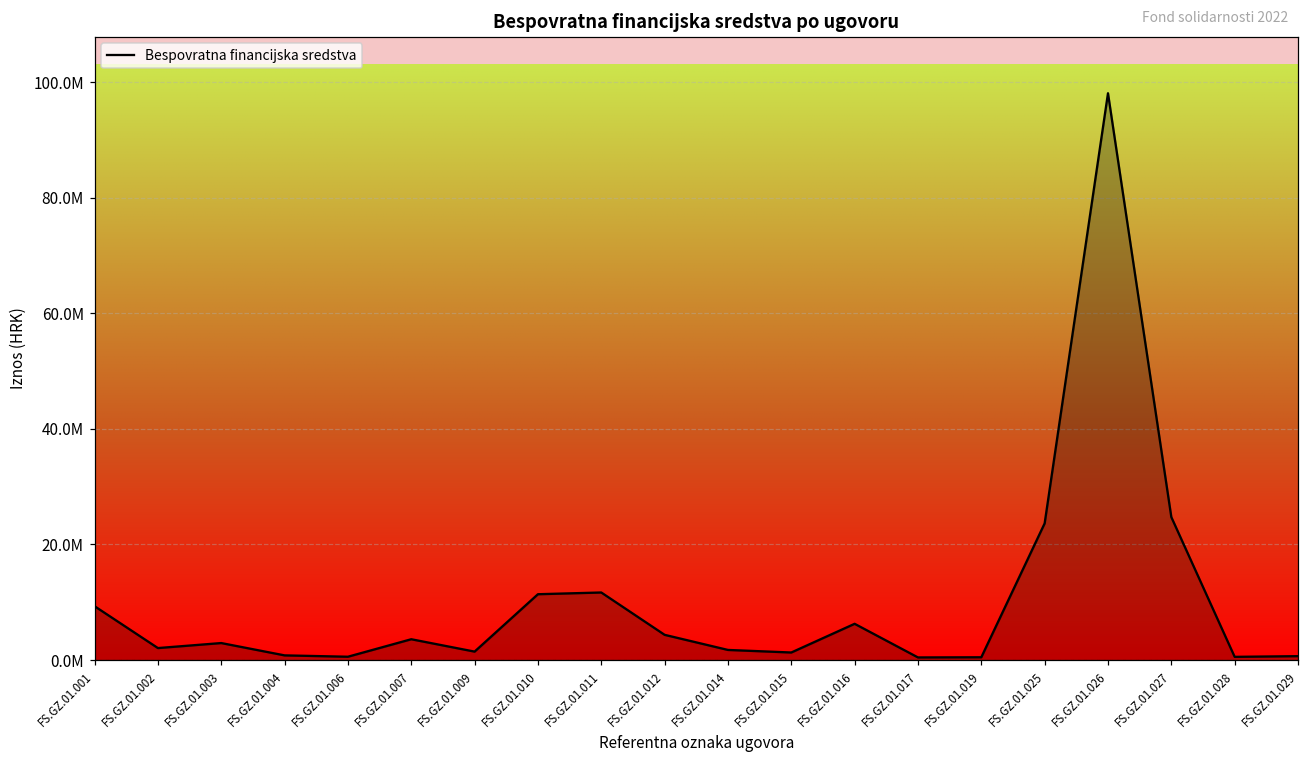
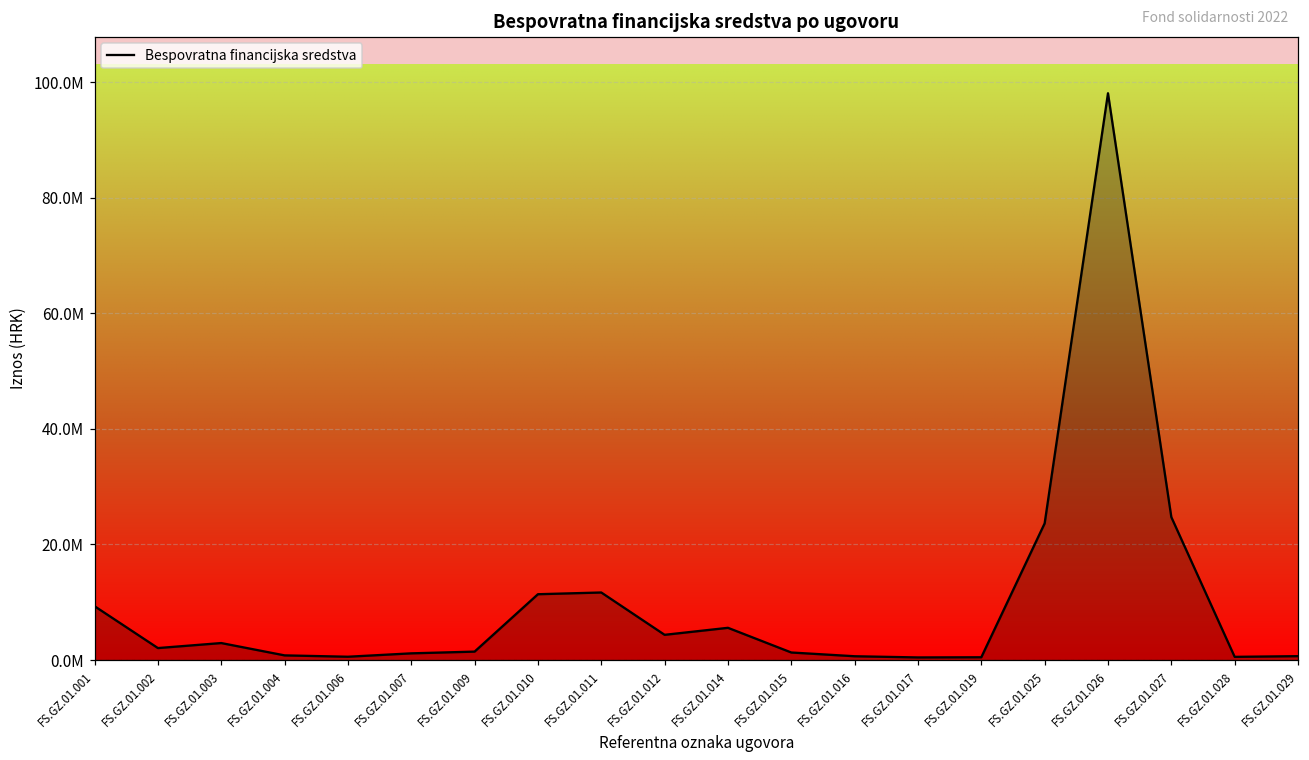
  {
    "FS.GZ.01.001": 9000000,
    "FS.GZ.01.002": 2000000,
    "FS.GZ.01.003": 3000000,
    "FS.GZ.01.004": 1000000,
    "FS.GZ.01.006": 1000000,
-   "FS.GZ.01.007": 4000000,
+   "FS.GZ.01.007": 1000000,
    "FS.GZ.01.009": 1000000,
    "FS.GZ.01.010": 11000000,
    "FS.GZ.01.011": 12000000,
    "FS.GZ.01.012": 4000000,
-   "FS.GZ.01.014": 2000000,
+   "FS.GZ.01.014": 6000000,
    "FS.GZ.01.015": 1000000,
-   "FS.GZ.01.016": 6000000,
+   "FS.GZ.01.016": 1000000,
    "FS.GZ.01.017": 0,
    "FS.GZ.01.019": 0,
    "FS.GZ.01.025": 24000000,
    "FS.GZ.01.026": 98000000,
    "FS.GZ.01.027": 25000000,
    "FS.GZ.01.028": 1000000,
    "FS.GZ.01.029": 1000000
  }
